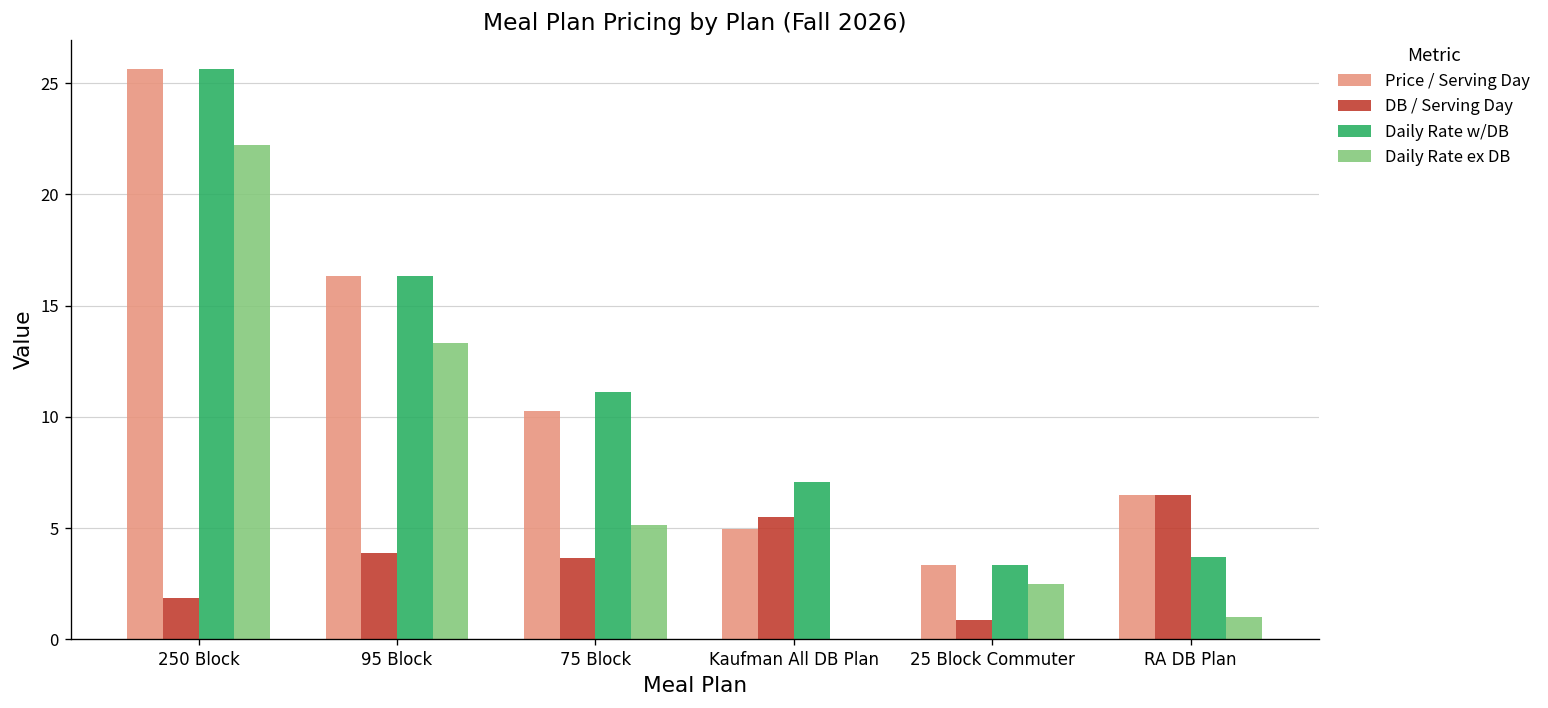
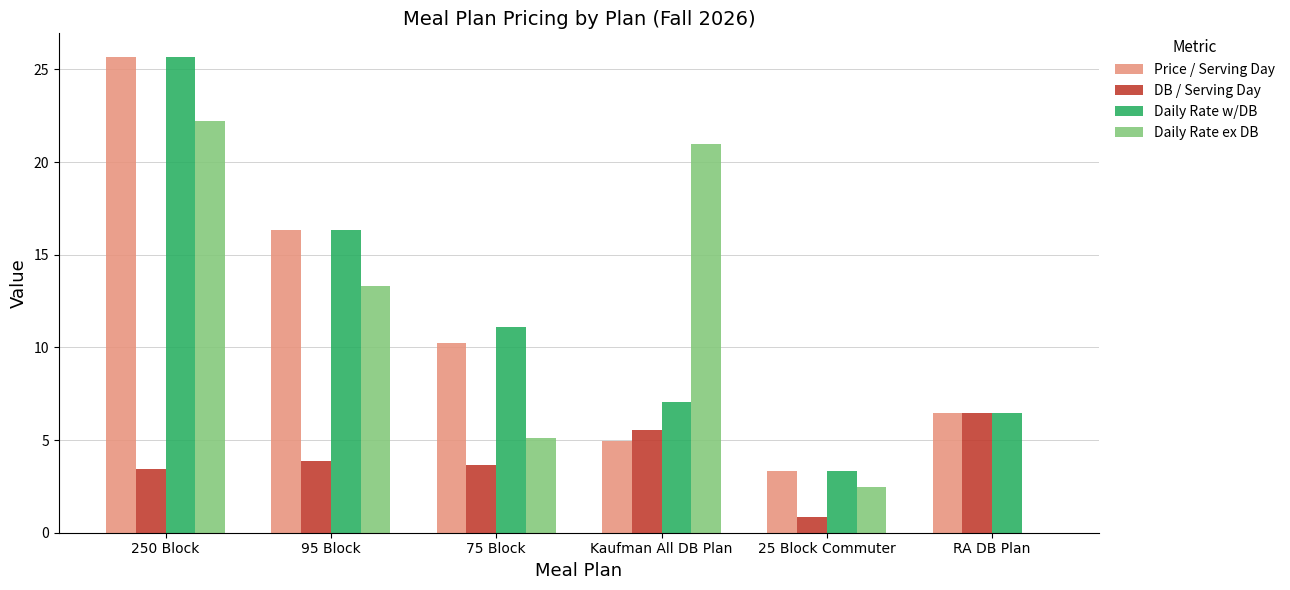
  {
    "Price / Serving Day": {
      "250 Block": 25.7,
      "95 Block": 16.3,
      "75 Block": 10.3,
      "Kaufman All DB Plan": 5.0,
      "25 Block Commuter": 3.3,
      "RA DB Plan": 6.5
    },
    "DB / Serving Day": {
-     "250 Block": 1.9,
+     "250 Block": 3.4,
      "95 Block": 3.9,
      "75 Block": 3.7,
      "Kaufman All DB Plan": 5.5,
      "25 Block Commuter": 0.9,
      "RA DB Plan": 6.5
    },
    "Daily Rate w/DB": {
      "250 Block": 25.7,
      "95 Block": 16.3,
      "75 Block": 11.1,
      "Kaufman All DB Plan": 7.1,
      "25 Block Commuter": 3.3,
-     "RA DB Plan": 3.7
+     "RA DB Plan": 6.5
    },
    "Daily Rate ex DB": {
      "250 Block": 22.2,
      "95 Block": 13.3,
      "75 Block": 5,
-     "Kaufman All DB Plan": 0,
+     "Kaufman All DB Plan": 21,
      "25 Block Commuter": 2.5,
-     "RA DB Plan": 1
+     "RA DB Plan": 0
    }
  }
